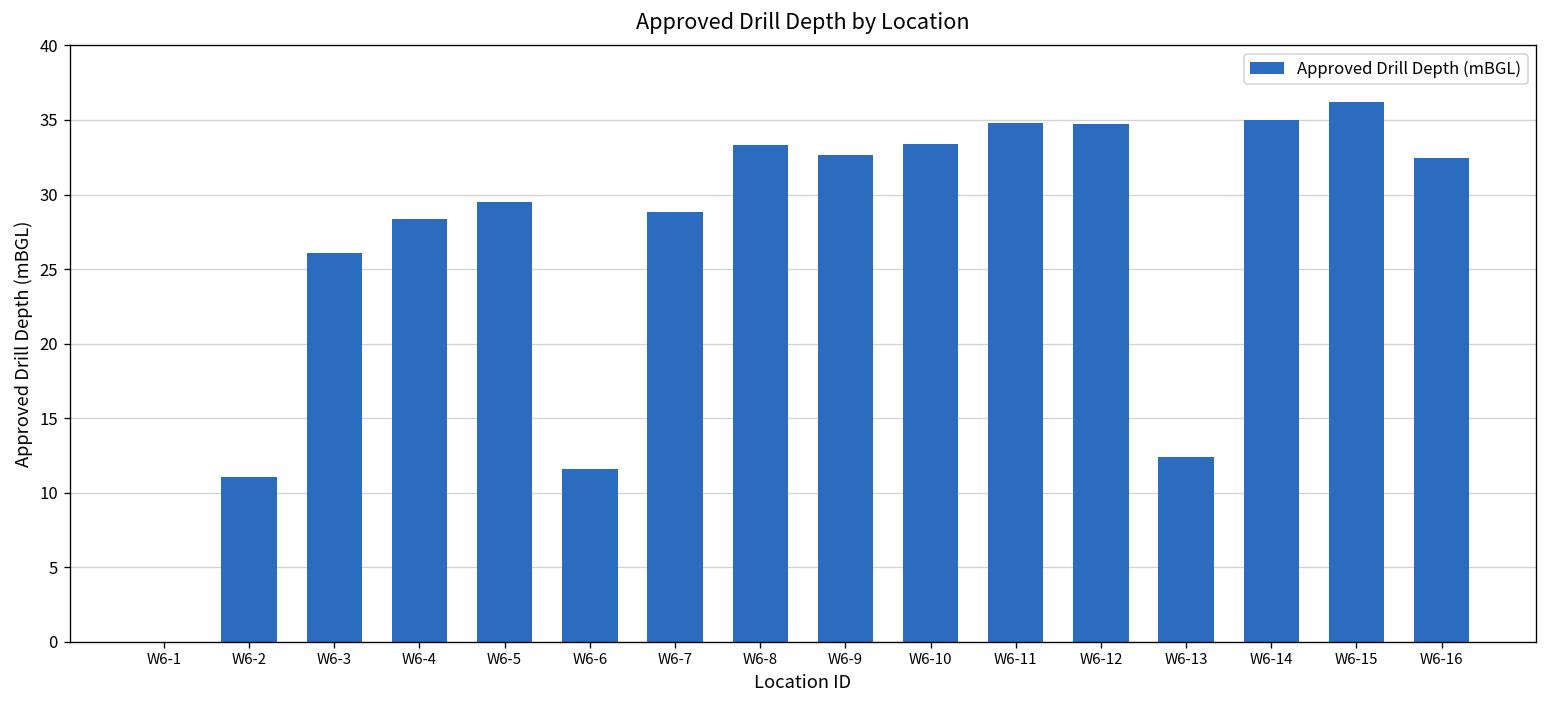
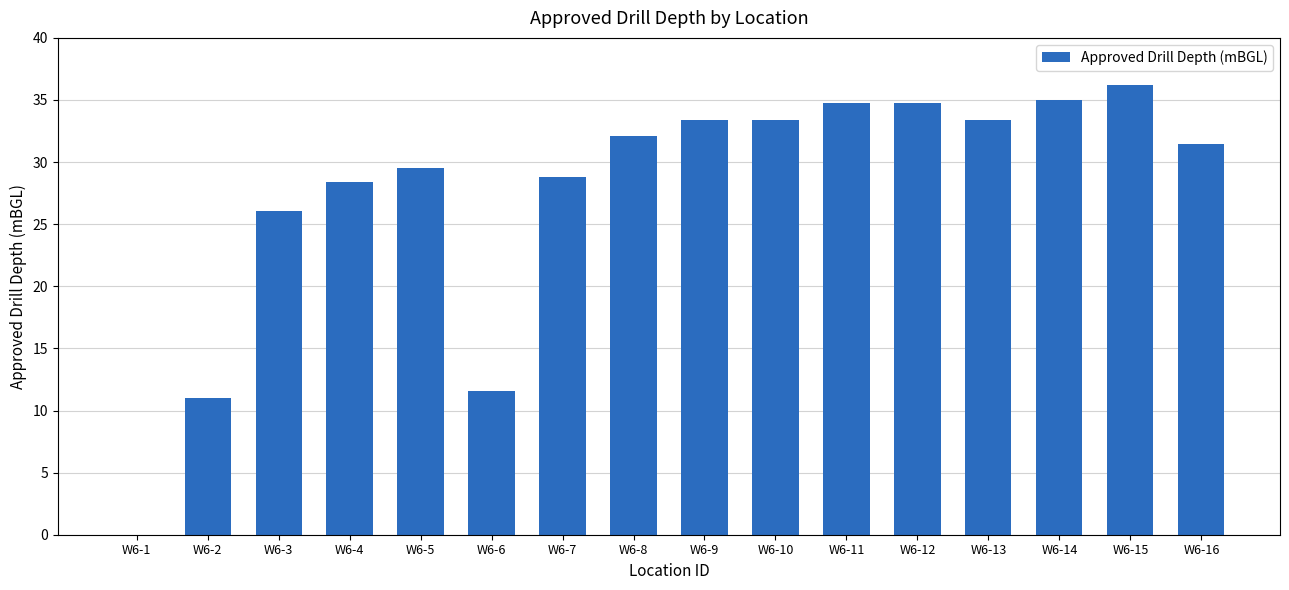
  {
    "W6-1": 0.0,
    "W6-2": 11.0,
    "W6-3": 26.1,
    "W6-4": 28.4,
    "W6-5": 29.5,
    "W6-6": 11.6,
    "W6-7": 28.8,
-   "W6-8": 33.3,
-   "W6-9": 32.6,
+   "W6-8": 32.1,
+   "W6-9": 33.4,
    "W6-10": 33.4,
    "W6-11": 34.8,
    "W6-12": 34.7,
-   "W6-13": 12.4,
+   "W6-13": 33.4,
    "W6-14": 35.0,
    "W6-15": 36.2,
-   "W6-16": 32.5
+   "W6-16": 31.4
  }
